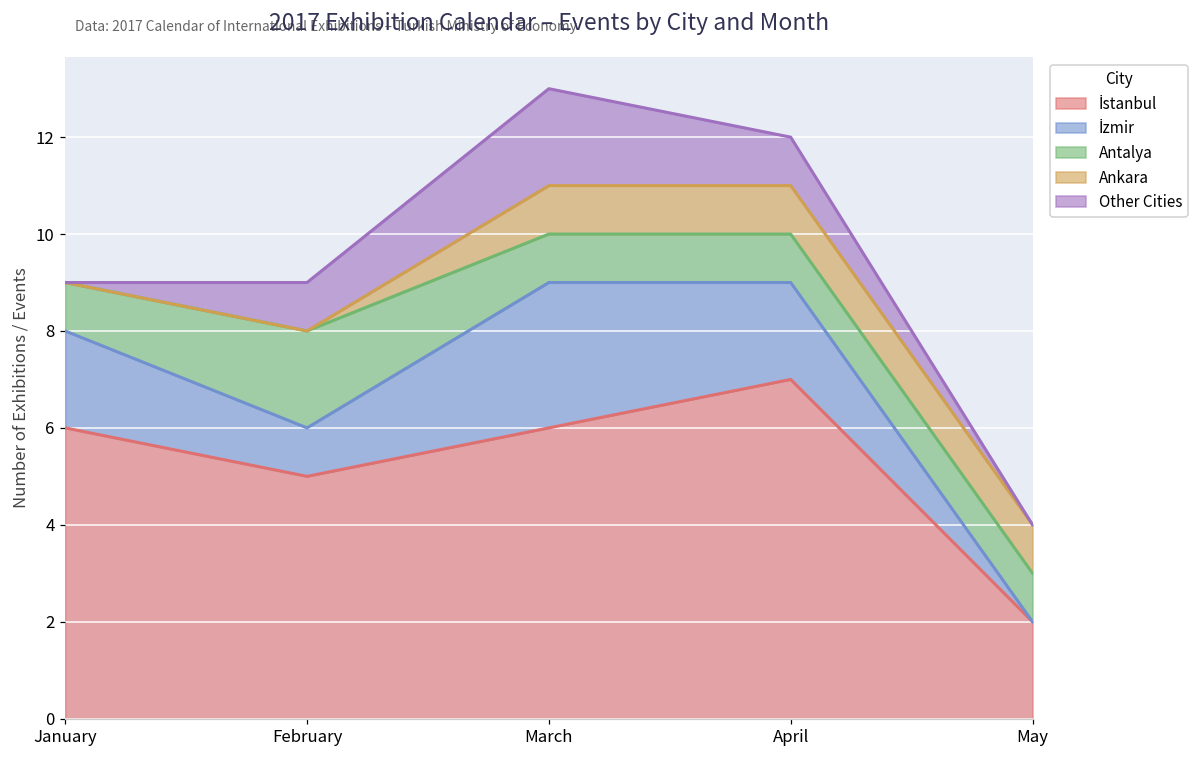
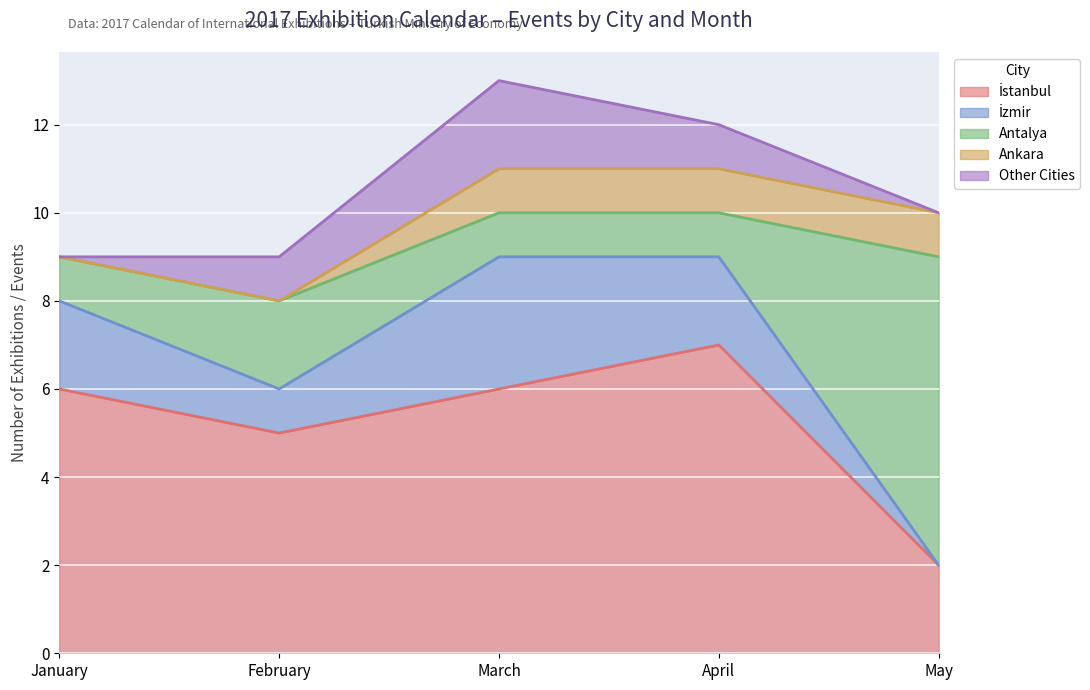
  {
    "Antalya": {
      "March": 1,
      "April": 1,
-     "May": 1
+     "May": 7
    }
  }
